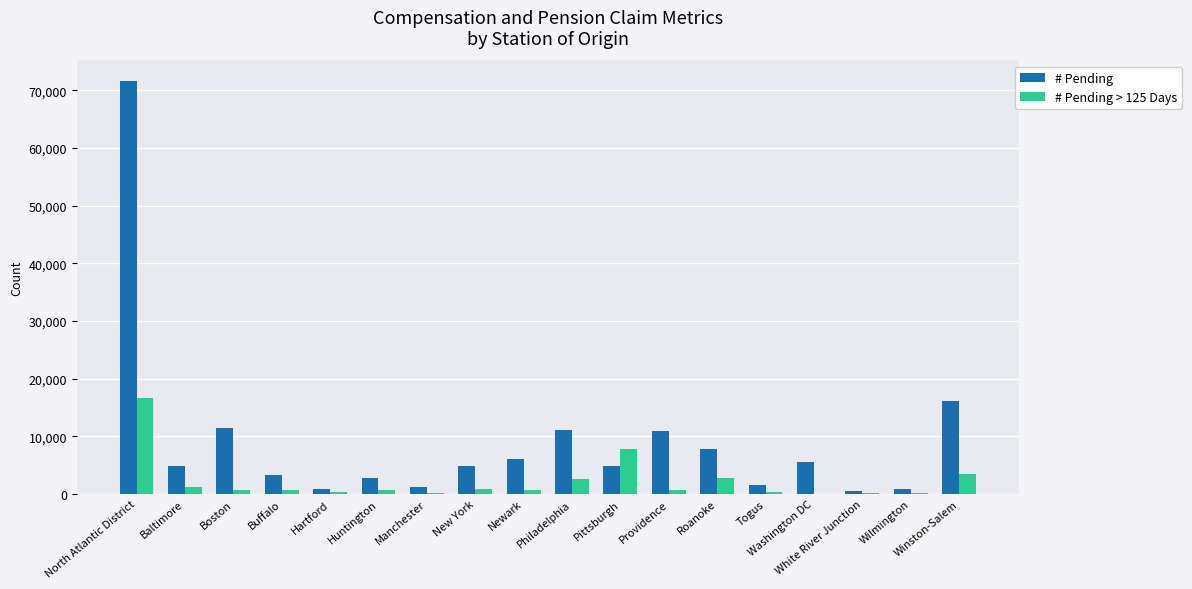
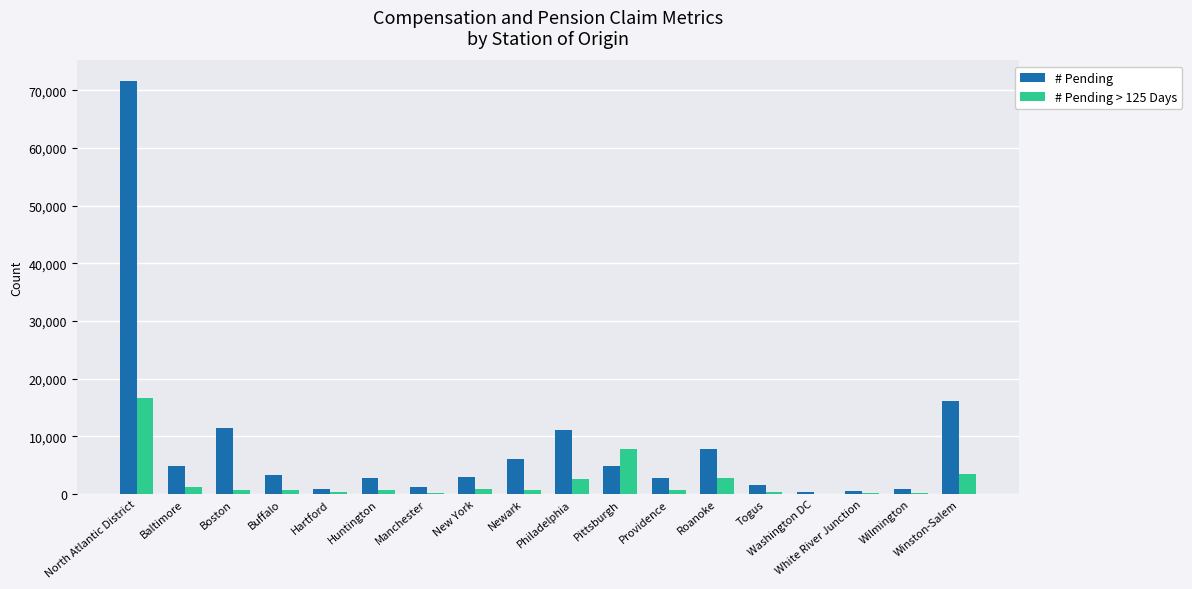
  {
    "# Pending": {
      "North Atlantic District": "72,000",
      "Baltimore": "5,000",
      "Boston": "11,000",
      "Buffalo": "3,000",
      "Hartford": "1,000",
      "Huntington": "3,000",
      "Manchester": "1,000",
-     "New York": "5,000",
+     "New York": "3,000",
      "Newark": "6,000",
      "Philadelphia": "11,000",
      "Pittsburgh": "5,000",
-     "Providence": "11,000",
+     "Providence": "3,000",
      "Roanoke": "8,000",
      "Togus": "2,000",
-     "Washington DC": "5,000",
+     "Washington DC": "0",
      "White River Junction": "0",
      "Wilmington": "1,000",
      "Winston-Salem": "16,000"
    },
    "# Pending > 125 Days": {
      "North Atlantic District": "17,000",
      "Baltimore": "1,000",
      "Boston": "1,000",
      "Buffalo": "1,000",
      "Huntington": "1,000",
      "New York": "1,000",
      "Newark": "1,000",
      "Philadelphia": "3,000",
      "Pittsburgh": "8,000",
      "Providence": "1,000",
      "Roanoke": "3,000",
      "Winston-Salem": "3,000"
    }
  }
